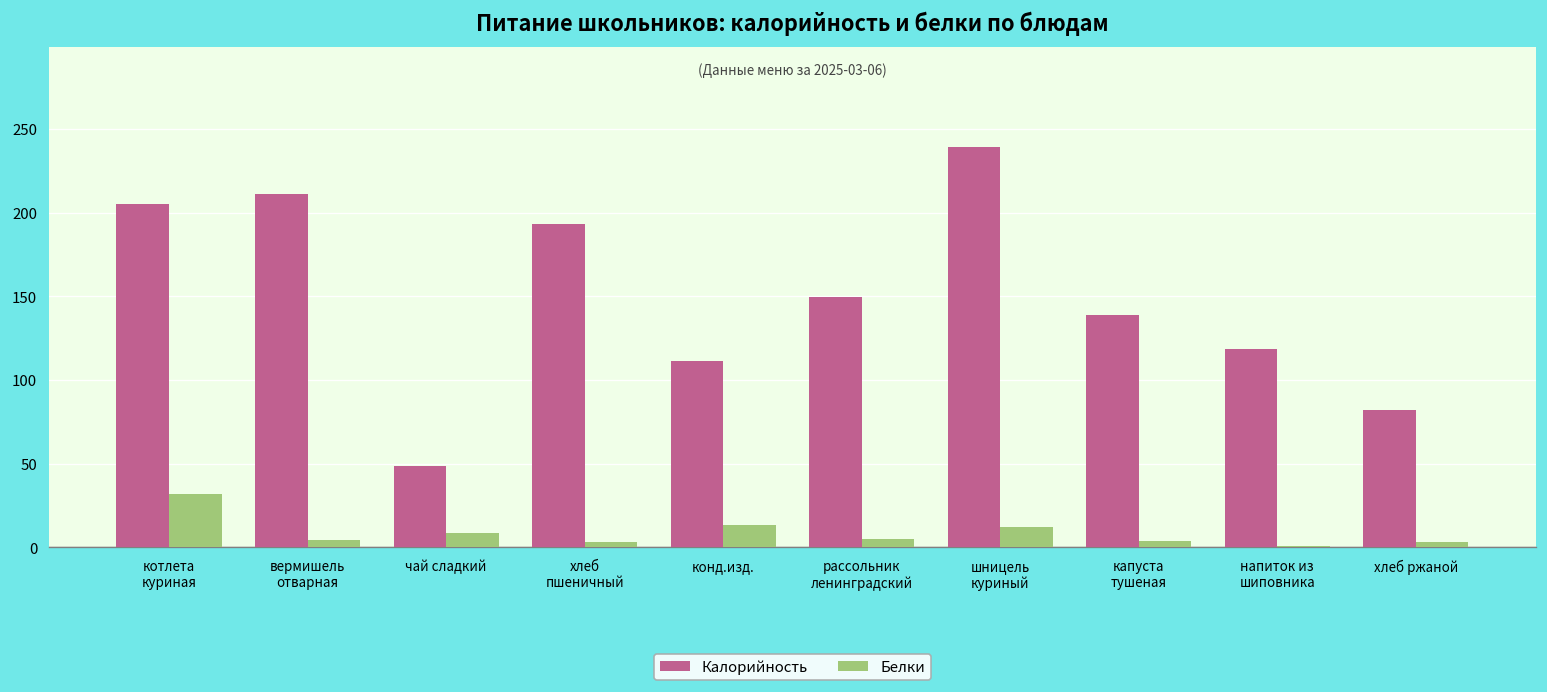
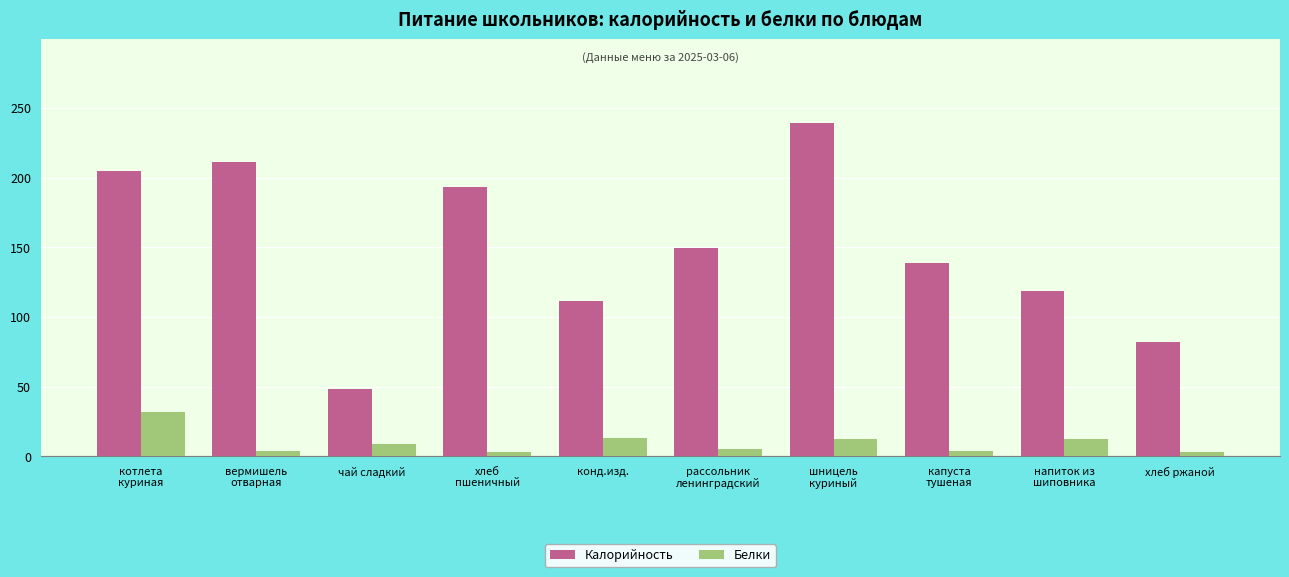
  {
    "Калорийность": {
      "котлета куриная": 205,
      "вермишель отварная": 211,
      "чай сладкий": 49,
      "хлеб пшеничный": 193,
      "конд.изд.": 111,
      "рассольник ленинградский": 150,
      "шницель куриный": 239,
      "капуста тушеная": 139,
      "напиток из шиповника": 119,
      "хлеб ржаной": 82
    },
    "Белки": {
      "котлета куриная": 32,
      "вермишель отварная": 4,
      "чай сладкий": 9,
      "хлеб пшеничный": 3,
      "конд.изд.": 14,
      "рассольник ленинградский": 5,
      "шницель куриный": 12,
      "капуста тушеная": 4,
-     "напиток из шиповника": 1,
+     "напиток из шиповника": 13,
      "хлеб ржаной": 3
    }
  }
